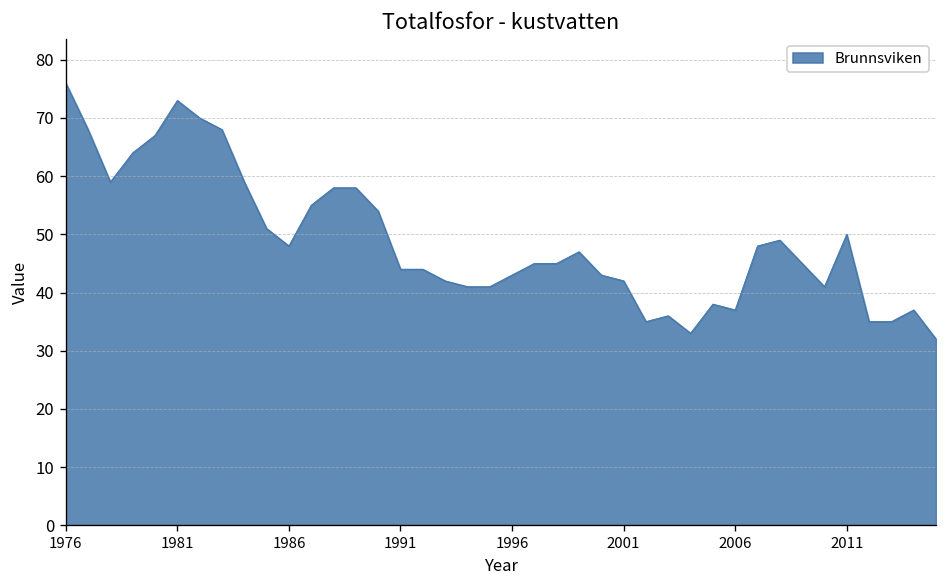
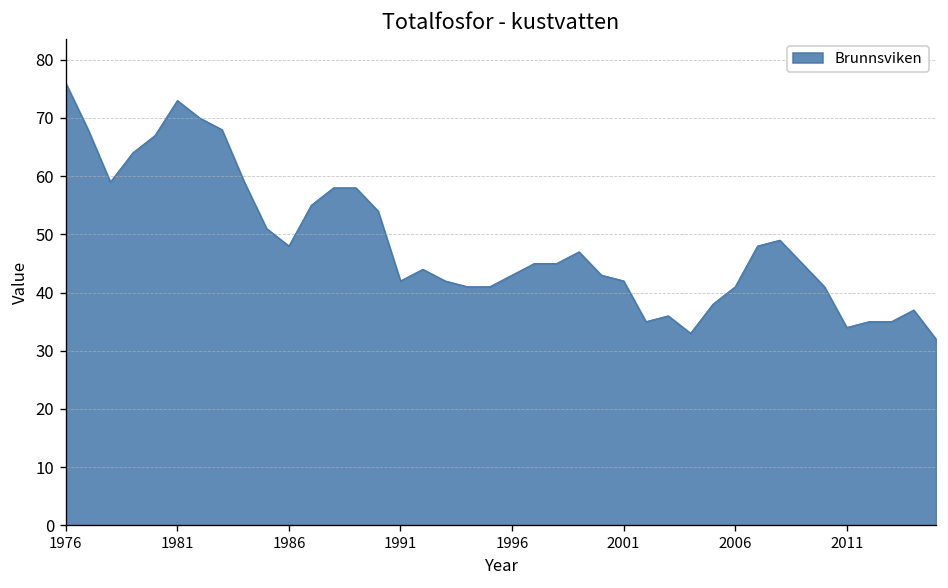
  {
    "1976": 76,
    "1981": 73,
    "1986": 48,
-   "1991": 44,
+   "1991": 42,
    "1996": 43,
    "2001": 42,
-   "2006": 37,
-   "2011": 50
+   "2006": 41,
+   "2011": 34
  }
